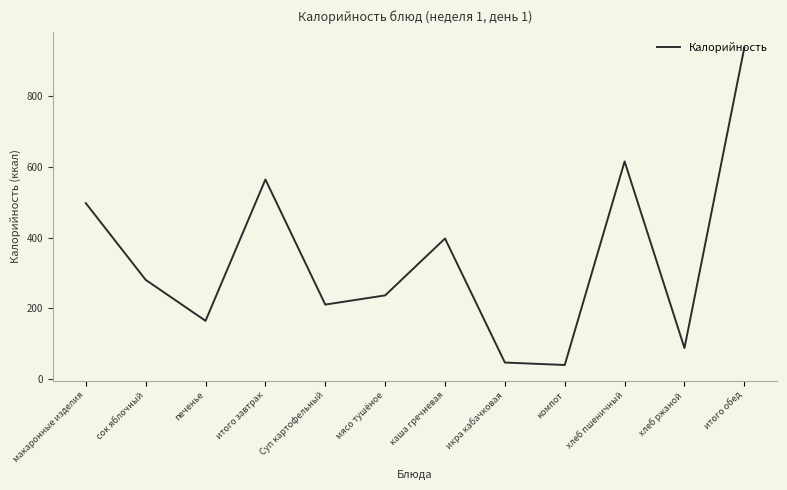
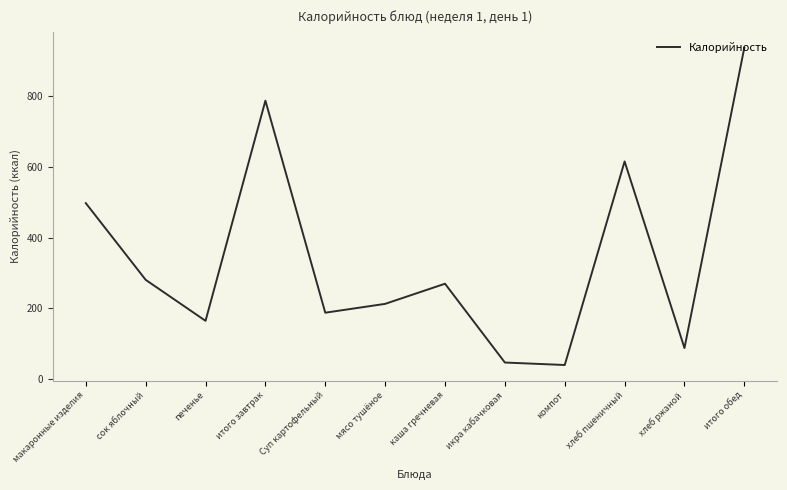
  {
    "макаронные изделия": 500,
    "сок яблочный": 280,
    "печенье": 170,
-   "итого завтрак": 570,
-   "Суп картофельный": 210,
-   "мясо тушёное": 240,
-   "каша гречневая": 400,
+   "итого завтрак": 790,
+   "Суп картофельный": 190,
+   "мясо тушёное": 210,
+   "каша гречневая": 270,
    "икра кабачковая": 50,
    "компот": 40,
    "хлеб пшеничный": 620,
    "хлеб ржаной": 90,
    "итого обед": 940
  }
